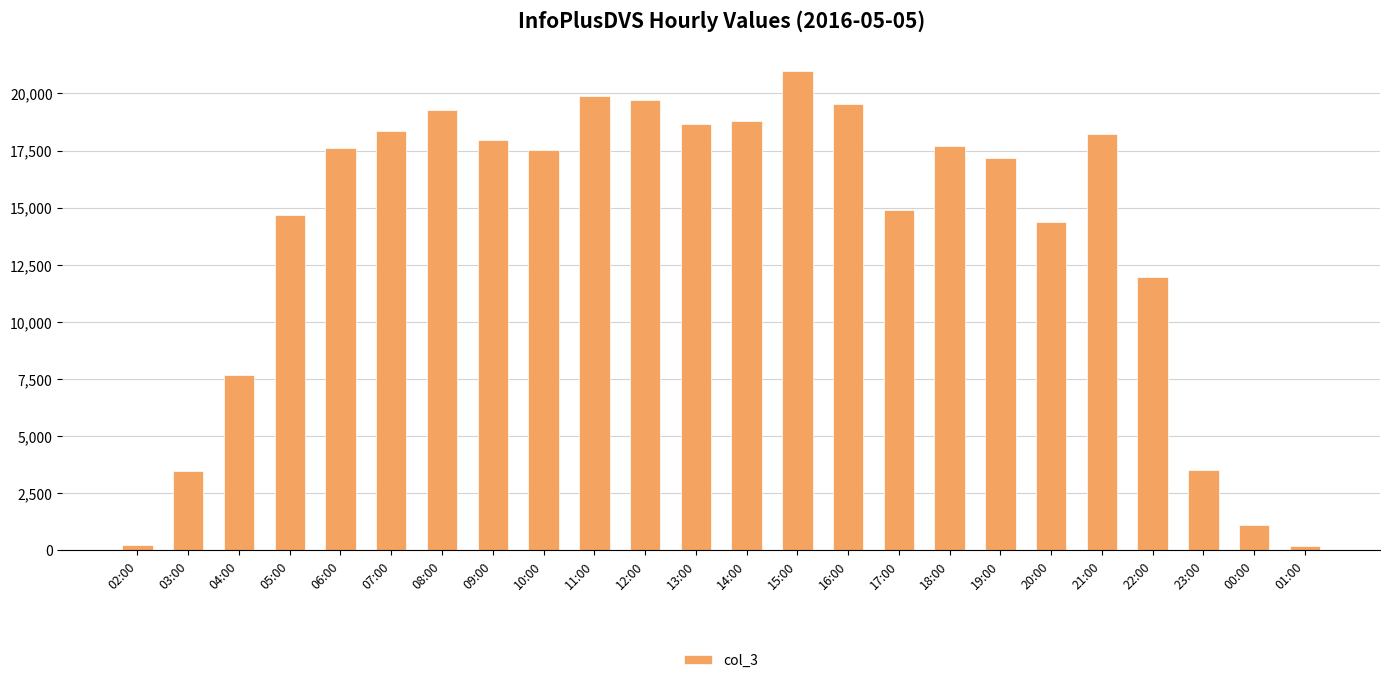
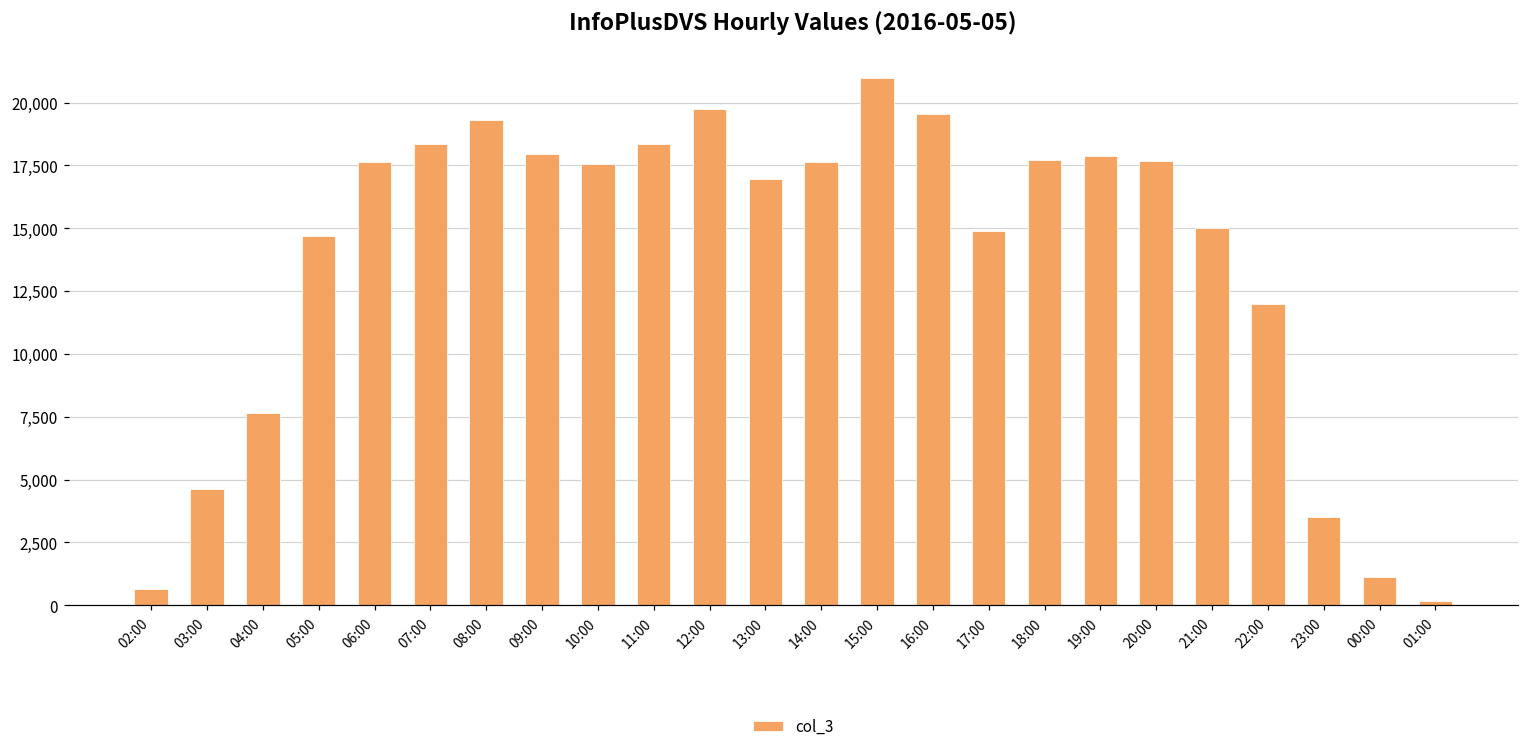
  {
-   "02:00": "200",
-   "03:00": "3,500",
+   "02:00": "600",
+   "03:00": "4,600",
    "04:00": "7,700",
    "05:00": "14,700",
    "06:00": "17,600",
    "07:00": "18,400",
    "08:00": "19,300",
    "09:00": "18,000",
    "10:00": "17,500",
-   "11:00": "19,900",
+   "11:00": "18,400",
    "12:00": "19,700",
-   "13:00": "18,700",
-   "14:00": "18,800",
+   "13:00": "17,000",
+   "14:00": "17,600",
    "15:00": "21,000",
    "16:00": "19,500",
    "17:00": "14,900",
    "18:00": "17,700",
-   "19:00": "17,200",
-   "20:00": "14,400",
-   "21:00": "18,200",
+   "19:00": "17,900",
+   "20:00": "17,700",
+   "21:00": "15,000",
    "22:00": "12,000",
    "23:00": "3,500",
    "00:00": "1,100",
    "01:00": "200"
  }
